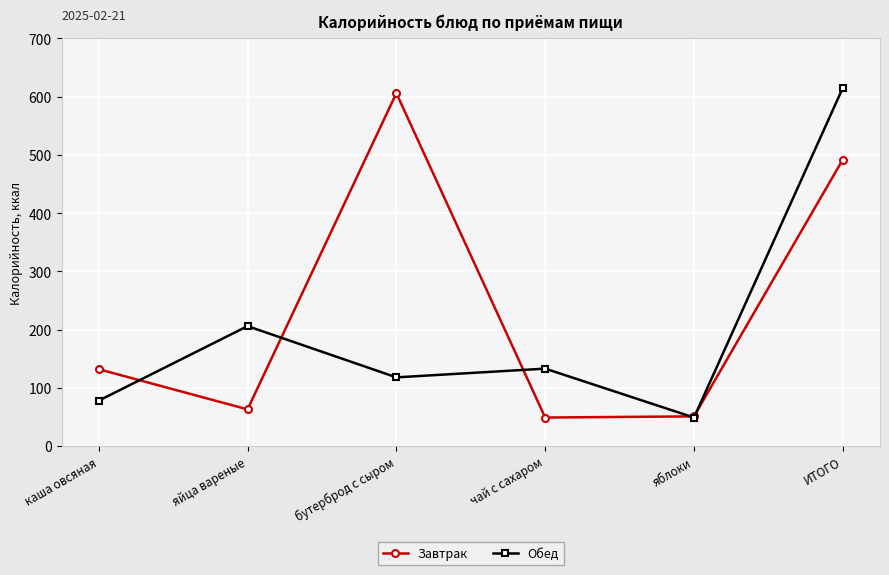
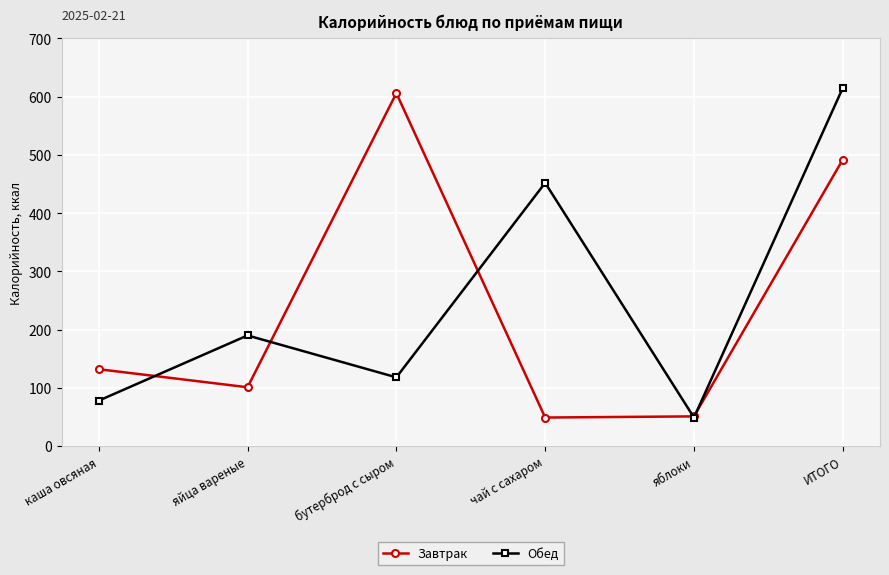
  {
    "Завтрак": {
      "каша овсяная": 130,
-     "яйца вареные": 60,
+     "яйца вареные": 100,
      "бутерброд с сыром": 610,
      "чай с сахаром": 50,
      "ИТОГО": 490
    },
    "Обед": {
      "каша овсяная": 80,
-     "яйца вареные": 210,
+     "яйца вареные": 190,
      "бутерброд с сыром": 120,
-     "чай с сахаром": 130,
+     "чай с сахаром": 450,
      "ИТОГО": 620
    }
  }
